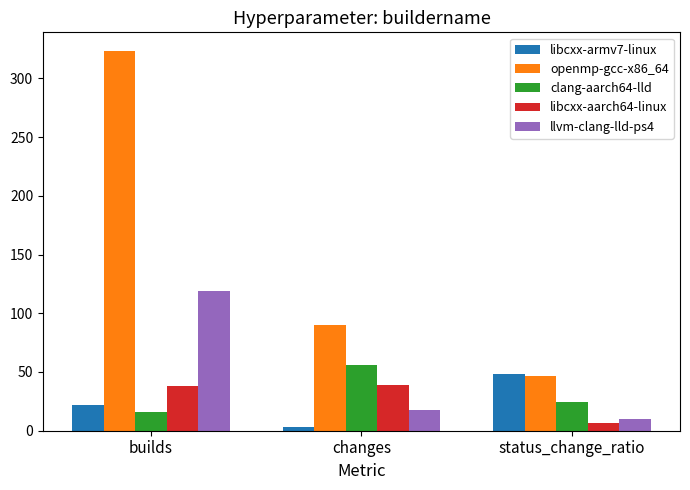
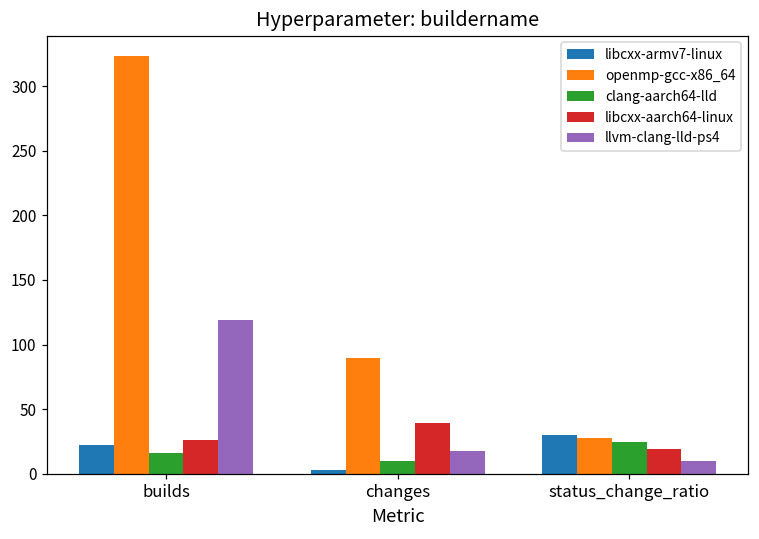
  {
    "libcxx-armv7-linux": {
      "builds": 22,
      "changes": 3,
-     "status_change_ratio": 49
+     "status_change_ratio": 30
    },
    "openmp-gcc-x86_64": {
      "builds": 323,
      "changes": 90,
-     "status_change_ratio": 47
+     "status_change_ratio": 28
    },
    "clang-aarch64-lld": {
      "builds": 16,
-     "changes": 56,
+     "changes": 10,
      "status_change_ratio": 24
    },
    "libcxx-aarch64-linux": {
-     "builds": 38,
+     "builds": 26,
      "changes": 39,
-     "status_change_ratio": 6
+     "status_change_ratio": 19
    },
    "llvm-clang-lld-ps4": {
      "builds": 119,
      "changes": 18,
      "status_change_ratio": 10
    }
  }
